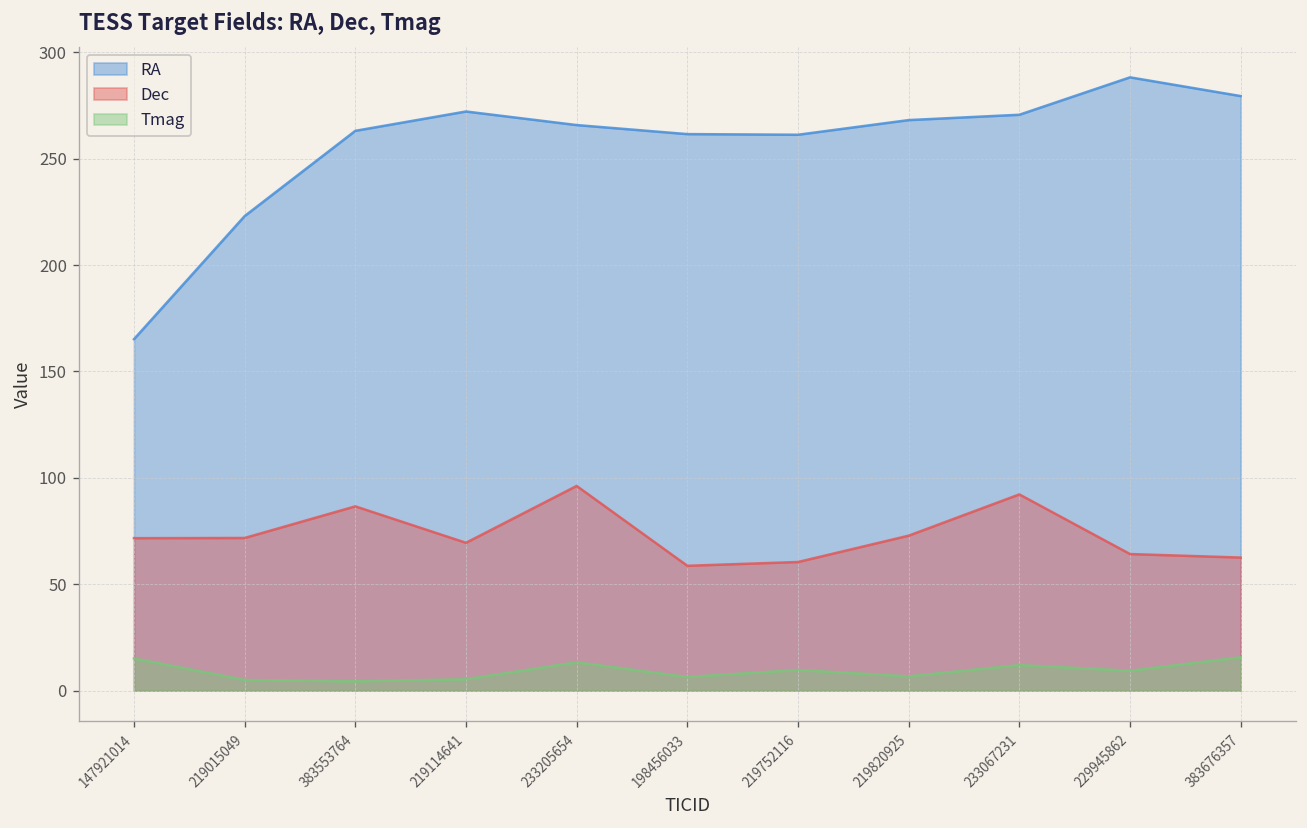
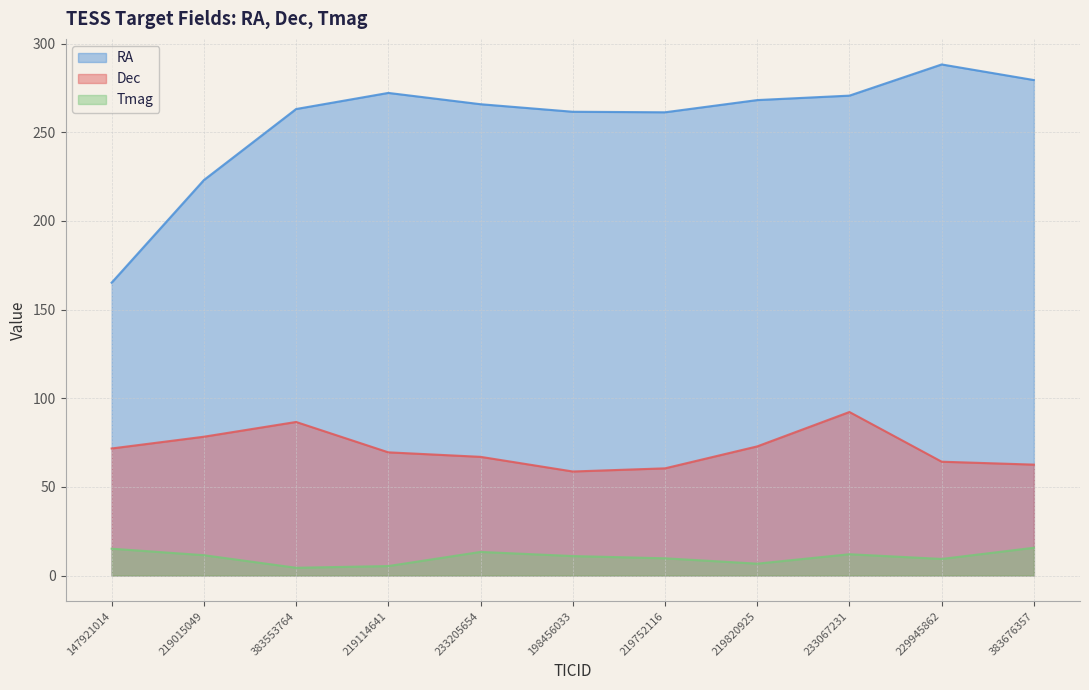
  {
    "RA": {
      "147921014": 165,
      "219015049": 223,
      "383553764": 263,
      "219114641": 272,
      "233205654": 266,
      "198456033": 262,
      "219752116": 261,
      "219820925": 268,
      "233067231": 271,
      "229945862": 288,
      "383676357": 279
    },
    "Dec": {
      "147921014": 72,
-     "219015049": 72,
+     "219015049": 78,
      "383553764": 87,
      "219114641": 69,
-     "233205654": 96,
+     "233205654": 67,
      "198456033": 59,
      "219752116": 60,
      "219820925": 73,
      "233067231": 92,
      "229945862": 64,
      "383676357": 63
    },
    "Tmag": {
      "147921014": 15,
-     "219015049": 5,
+     "219015049": 11,
      "383553764": 4,
      "219114641": 5,
      "233205654": 13,
-     "198456033": 6,
+     "198456033": 11,
      "219752116": 10,
      "219820925": 7,
      "233067231": 12,
      "229945862": 9,
      "383676357": 16
    }
  }
